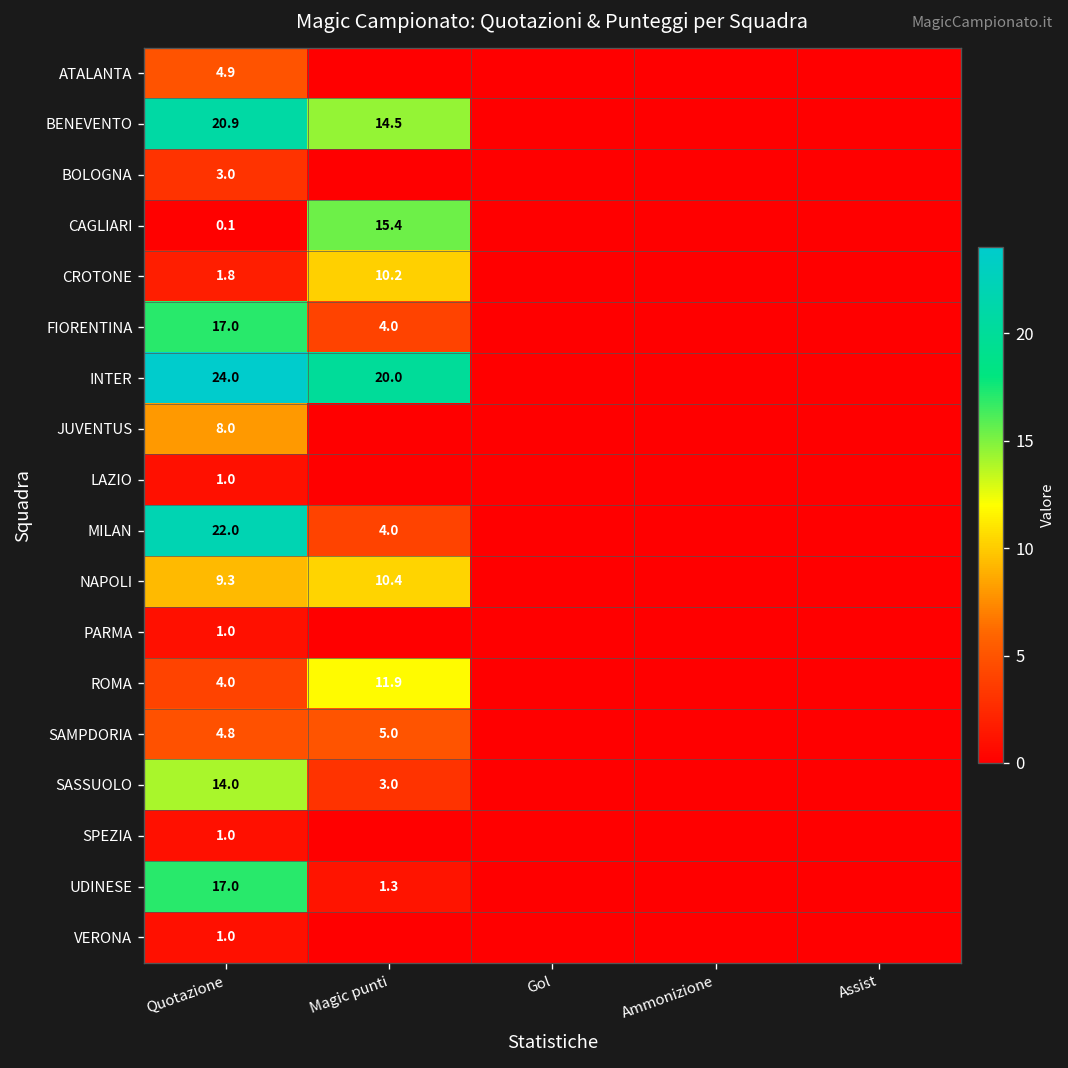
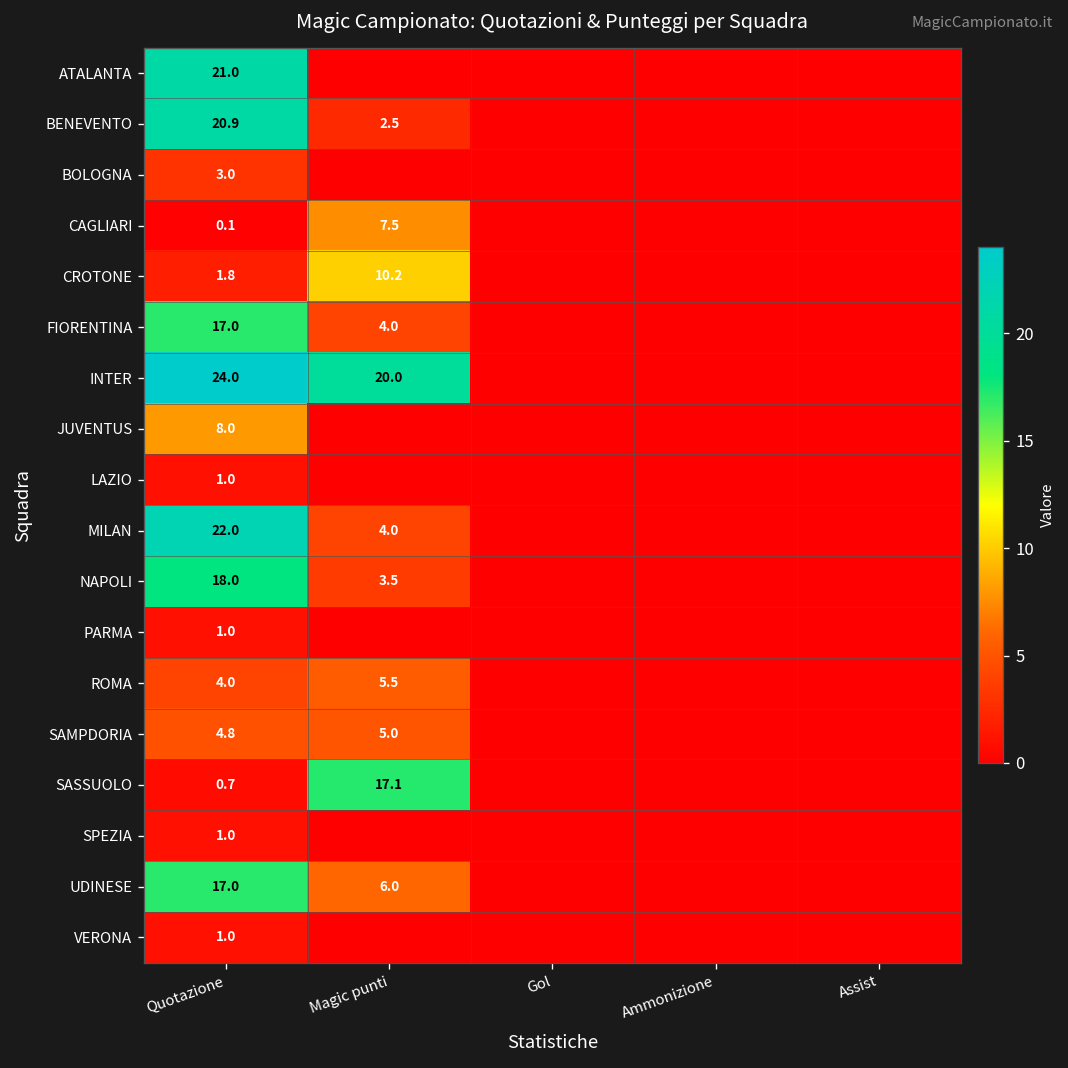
  {
    "ATALANTA": {
-     "Quotazione": 4.9
+     "Quotazione": 21.0
    },
    "BENEVENTO": {
      "Quotazione": 20.9,
-     "Magic punti": 14.5
+     "Magic punti": 2.5
    },
    "BOLOGNA": {
      "Quotazione": 3.0
    },
    "CAGLIARI": {
      "Quotazione": 0.1,
-     "Magic punti": 15.4
+     "Magic punti": 7.5
    },
    "CROTONE": {
      "Quotazione": 1.8,
      "Magic punti": 10.2
    },
    "FIORENTINA": {
      "Quotazione": 17.0,
      "Magic punti": 4.0
    },
    "INTER": {
      "Quotazione": 24.0,
      "Magic punti": 20.0
    },
    "JUVENTUS": {
      "Quotazione": 8.0
    },
    "LAZIO": {
      "Quotazione": 1.0
    },
    "MILAN": {
      "Quotazione": 22.0,
      "Magic punti": 4.0
    },
    "NAPOLI": {
-     "Quotazione": 9.3,
-     "Magic punti": 10.4
+     "Quotazione": 18.0,
+     "Magic punti": 3.5
    },
    "PARMA": {
      "Quotazione": 1.0
    },
    "ROMA": {
      "Quotazione": 4.0,
-     "Magic punti": 11.9
+     "Magic punti": 5.5
    },
    "SAMPDORIA": {
      "Quotazione": 4.8,
      "Magic punti": 5.0
    },
    "SASSUOLO": {
-     "Quotazione": 14.0,
-     "Magic punti": 3.0
+     "Quotazione": 0.7,
+     "Magic punti": 17.1
    },
    "SPEZIA": {
      "Quotazione": 1.0
    },
    "UDINESE": {
      "Quotazione": 17.0,
-     "Magic punti": 1.3
+     "Magic punti": 6.0
    },
    "VERONA": {
      "Quotazione": 1.0
    }
  }
